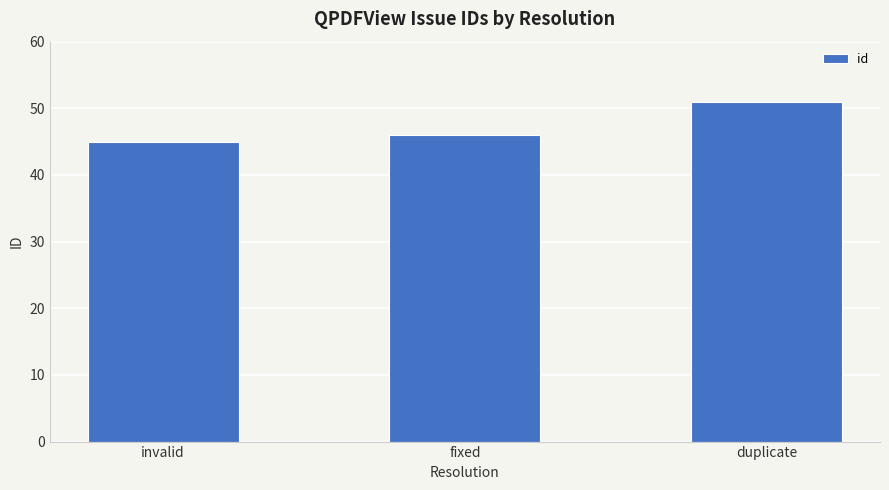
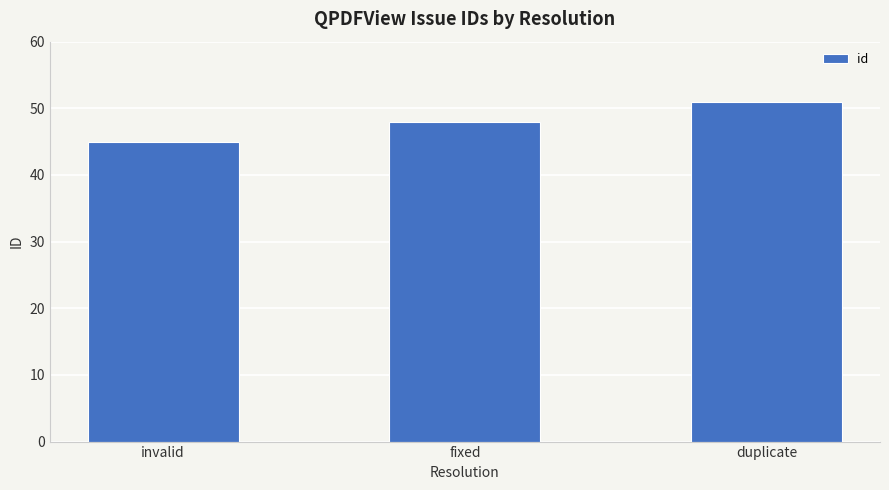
  {
    "invalid": 45,
-   "fixed": 46,
+   "fixed": 48,
    "duplicate": 51
  }
